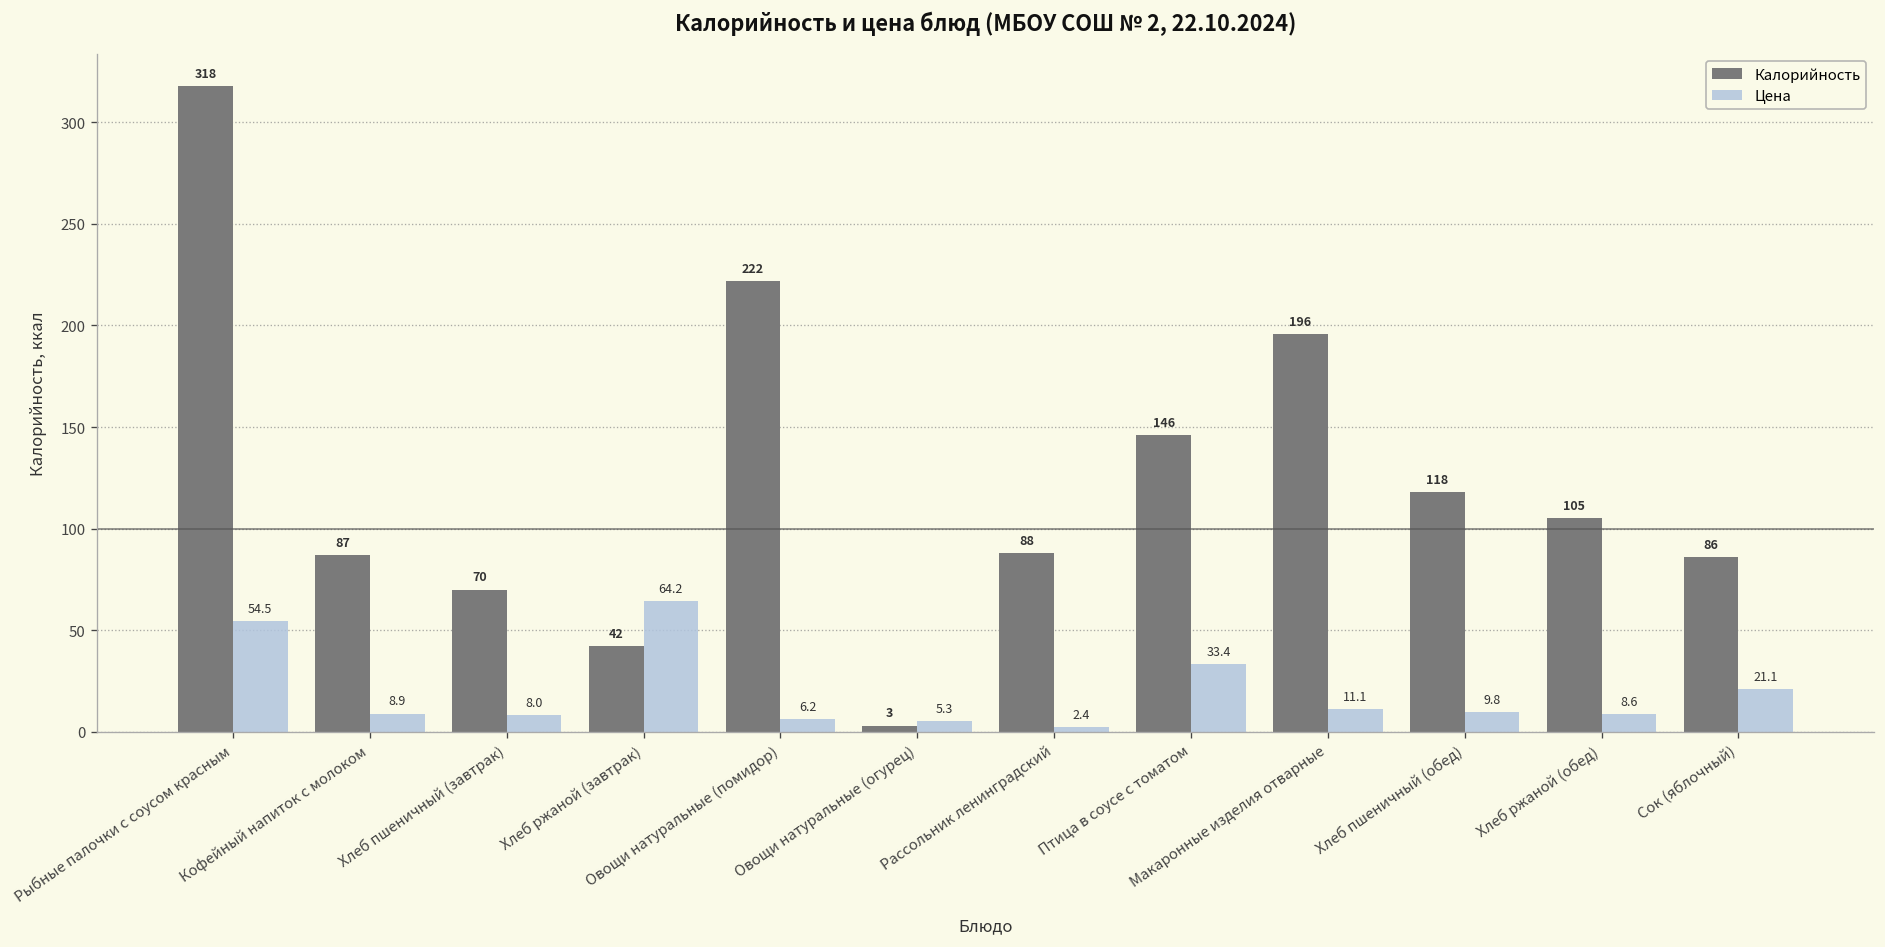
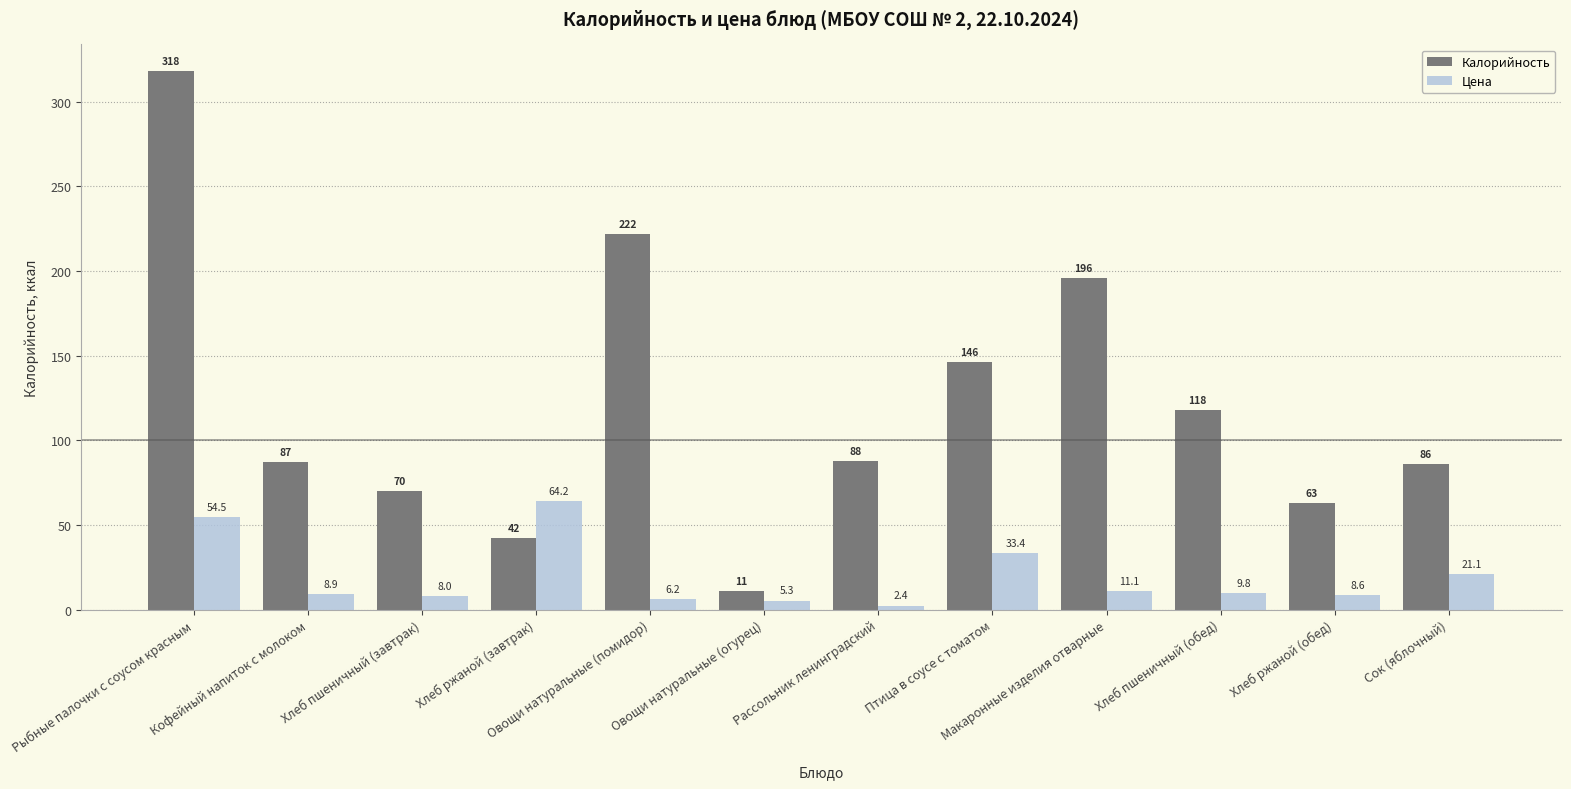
  {
    "Калорийность": {
      "Рыбные палочки с соусом красным": 318,
      "Кофейный напиток с молоком": 87,
      "Хлеб пшеничный (завтрак)": 70,
      "Хлеб ржаной (завтрак)": 42,
      "Овощи натуральные (помидор)": 222,
-     "Овощи натуральные (огурец)": 3,
+     "Овощи натуральные (огурец)": 11,
      "Рассольник ленинградский": 88,
      "Птица в соусе с томатом": 146,
      "Макаронные изделия отварные": 196,
      "Хлеб пшеничный (обед)": 118,
-     "Хлеб ржаной (обед)": 105,
+     "Хлеб ржаной (обед)": 63,
      "Сок (яблочный)": 86
    },
    "Цена": {
      "Рыбные палочки с соусом красным": 54.5,
      "Кофейный напиток с молоком": 8.9,
      "Хлеб пшеничный (завтрак)": 8.0,
      "Хлеб ржаной (завтрак)": 64.2,
      "Овощи натуральные (помидор)": 6.2,
      "Овощи натуральные (огурец)": 5.3,
      "Рассольник ленинградский": 2.4,
      "Птица в соусе с томатом": 33.4,
      "Макаронные изделия отварные": 11.1,
      "Хлеб пшеничный (обед)": 9.8,
      "Хлеб ржаной (обед)": 8.6,
      "Сок (яблочный)": 21.1
    }
  }
